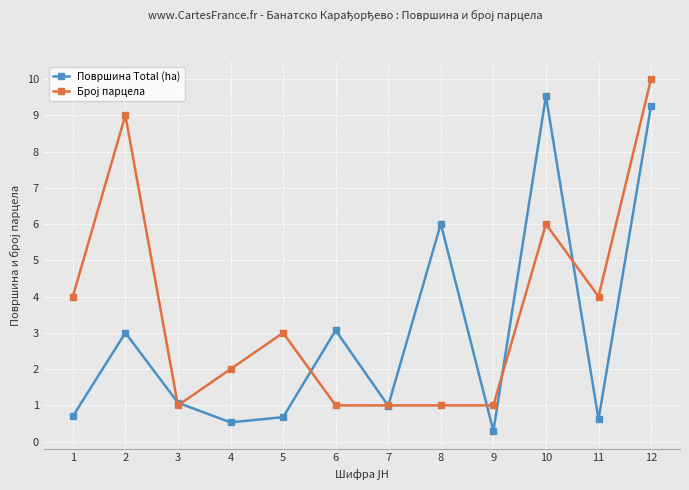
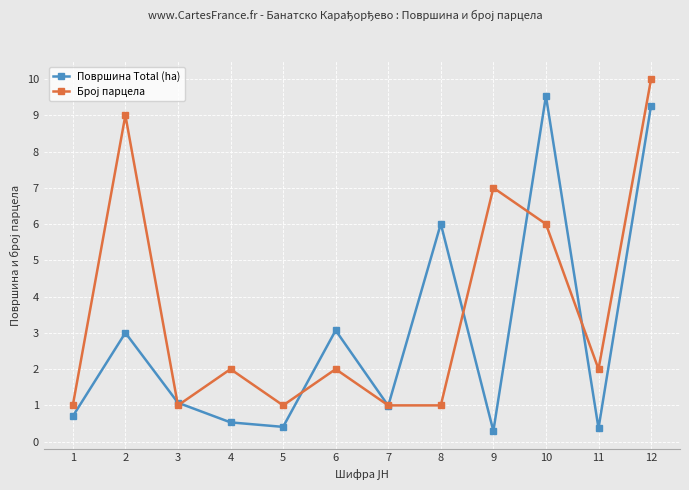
  {
    "Површина Total (ha)": {
      "1": 0.7,
      "2": 3.0,
      "3": 1.1,
      "4": 0.5,
-     "5": 0.7,
+     "5": 0.4,
      "6": 3.1,
      "8": 6.0,
      "9": 0.3,
      "10": 9.5,
-     "11": 0.6,
+     "11": 0.4,
      "12": 9.3
    },
    "Број парцела": {
-     "1": 4,
+     "1": 1,
      "2": 9,
      "3": 1,
      "4": 2,
-     "5": 3,
-     "6": 1,
+     "5": 1,
+     "6": 2,
      "8": 1,
-     "9": 1,
+     "9": 7,
      "10": 6,
-     "11": 4,
+     "11": 2,
      "12": 10
    }
  }
